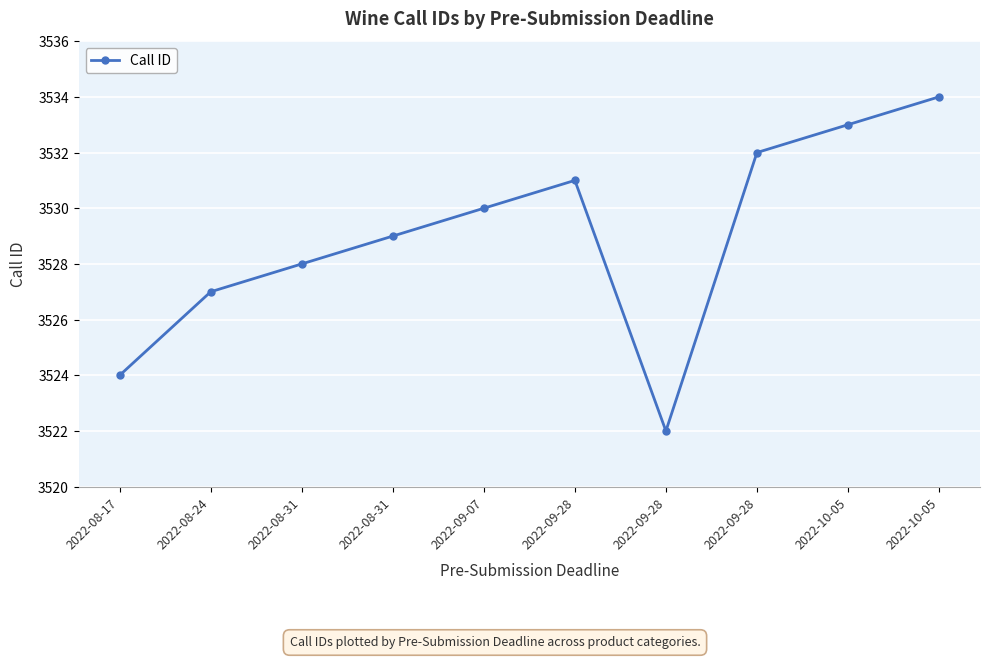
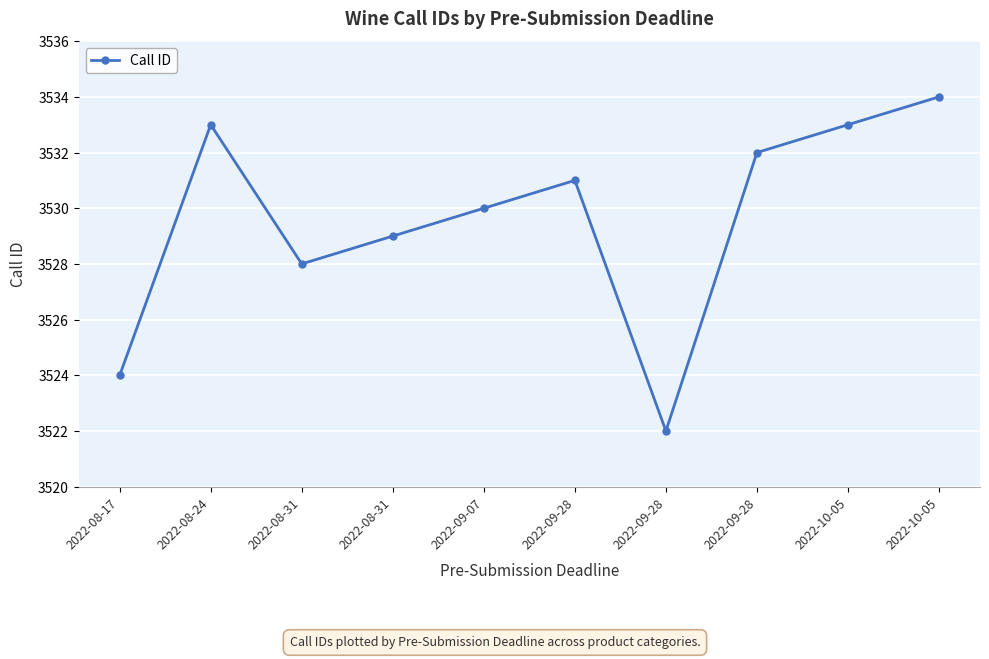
  {
    "2022-08-17": 3524,
-   "2022-08-24": 3527,
+   "2022-08-24": 3533,
    "2022-09-07": 3530
  }
